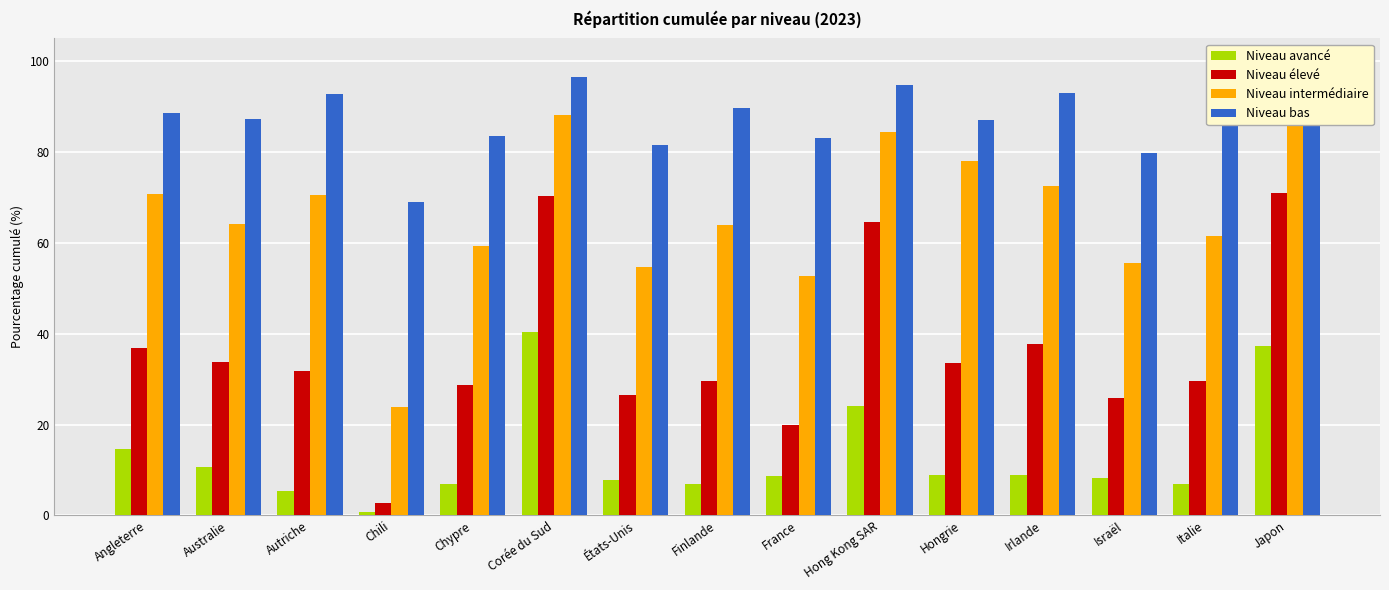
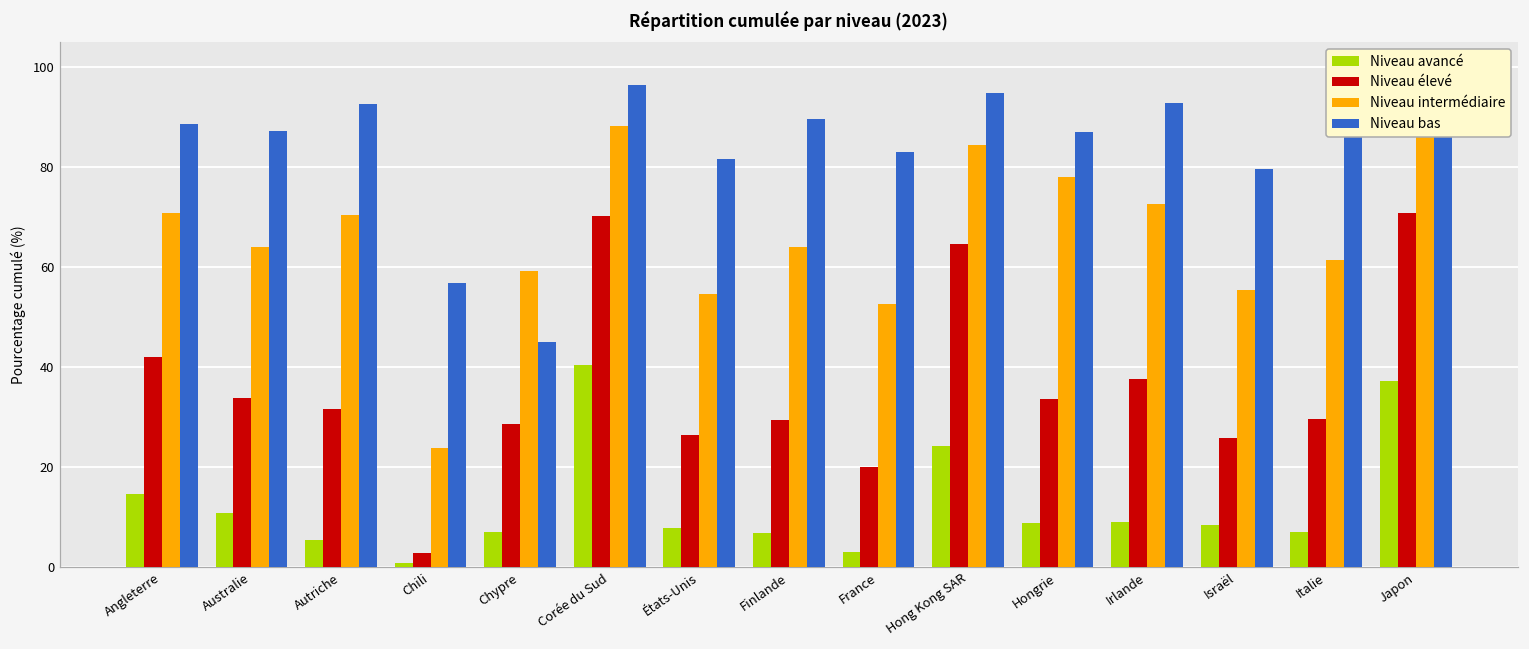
  {
    "Niveau avancé": {
      "Angleterre": 15,
      "Australie": 11,
      "Autriche": 5,
      "Chili": 1,
      "Chypre": 7,
      "Corée du Sud": 40,
      "États-Unis": 8,
      "Finlande": 7,
-     "France": 9,
+     "France": 3,
      "Hong Kong SAR": 24,
      "Hongrie": 9,
      "Irlande": 9,
      "Israël": 8,
      "Italie": 7,
      "Japon": 37
    },
    "Niveau élevé": {
-     "Angleterre": 37,
+     "Angleterre": 42,
      "Australie": 34,
      "Autriche": 32,
      "Chili": 3,
      "Chypre": 29,
      "Corée du Sud": 70,
      "États-Unis": 26,
      "Finlande": 30,
      "France": 20,
      "Hong Kong SAR": 65,
      "Hongrie": 34,
      "Irlande": 38,
      "Israël": 26,
      "Italie": 30,
      "Japon": 71
    },
    "Niveau intermédiaire": {
      "Angleterre": 71,
      "Australie": 64,
      "Autriche": 71,
      "Chili": 24,
      "Chypre": 59,
      "Corée du Sud": 88,
      "États-Unis": 55,
      "Finlande": 64,
      "France": 53,
      "Hong Kong SAR": 85,
      "Hongrie": 78,
      "Irlande": 73,
      "Israël": 56,
      "Italie": 61
    },
    "Niveau bas": {
      "Angleterre": 89,
      "Australie": 87,
      "Autriche": 93,
-     "Chili": 69,
-     "Chypre": 84,
+     "Chili": 57,
+     "Chypre": 45,
      "Corée du Sud": 97,
      "États-Unis": 82,
      "Finlande": 90,
      "France": 83,
      "Hong Kong SAR": 95,
      "Hongrie": 87,
      "Irlande": 93,
      "Israël": 80
    }
  }
